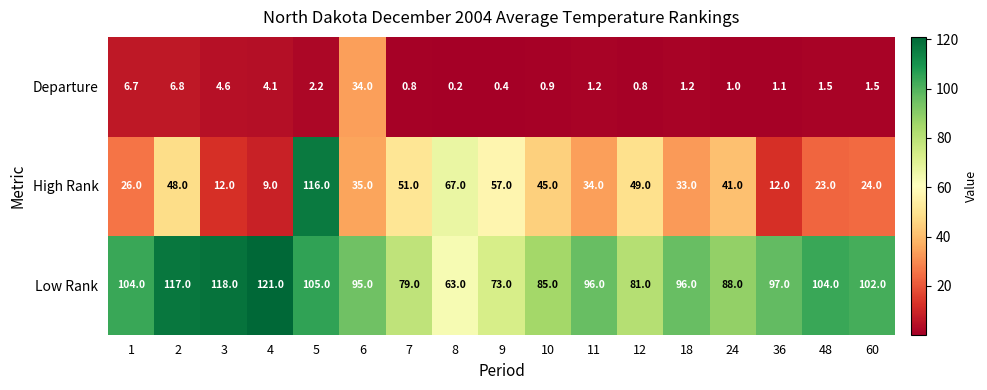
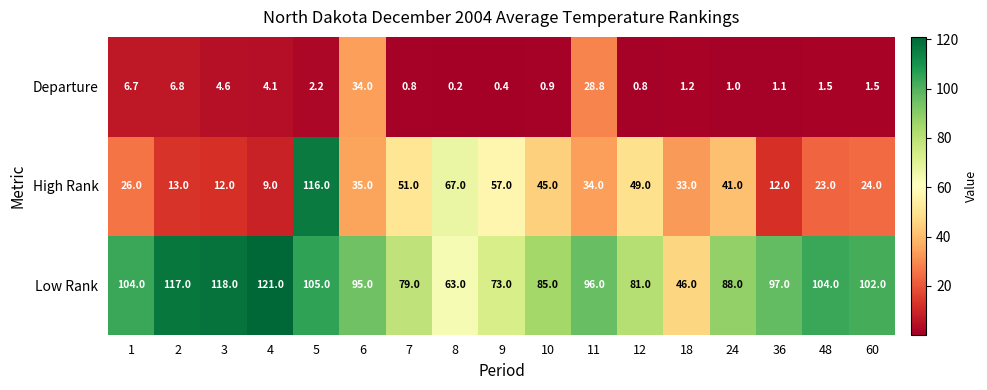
  {
    "Departure": {
      "1": 6.7,
      "2": 6.8,
      "3": 4.6,
      "4": 4.1,
      "5": 2.2,
      "6": 34.0,
      "7": 0.8,
      "8": 0.2,
      "9": 0.4,
      "10": 0.9,
-     "11": 1.2,
+     "11": 28.8,
      "12": 0.8,
      "18": 1.2,
      "24": 1.0,
      "36": 1.1,
      "48": 1.5,
      "60": 1.5
    },
    "High Rank": {
      "1": 26.0,
-     "2": 48.0,
+     "2": 13.0,
      "3": 12.0,
      "4": 9.0,
      "5": 116.0,
      "6": 35.0,
      "7": 51.0,
      "8": 67.0,
      "9": 57.0,
      "10": 45.0,
      "11": 34.0,
      "12": 49.0,
      "18": 33.0,
      "24": 41.0,
      "36": 12.0,
      "48": 23.0,
      "60": 24.0
    },
    "Low Rank": {
      "1": 104.0,
      "2": 117.0,
      "3": 118.0,
      "4": 121.0,
      "5": 105.0,
      "6": 95.0,
      "7": 79.0,
      "8": 63.0,
      "9": 73.0,
      "10": 85.0,
      "11": 96.0,
      "12": 81.0,
-     "18": 96.0,
+     "18": 46.0,
      "24": 88.0,
      "36": 97.0,
      "48": 104.0,
      "60": 102.0
    }
  }
